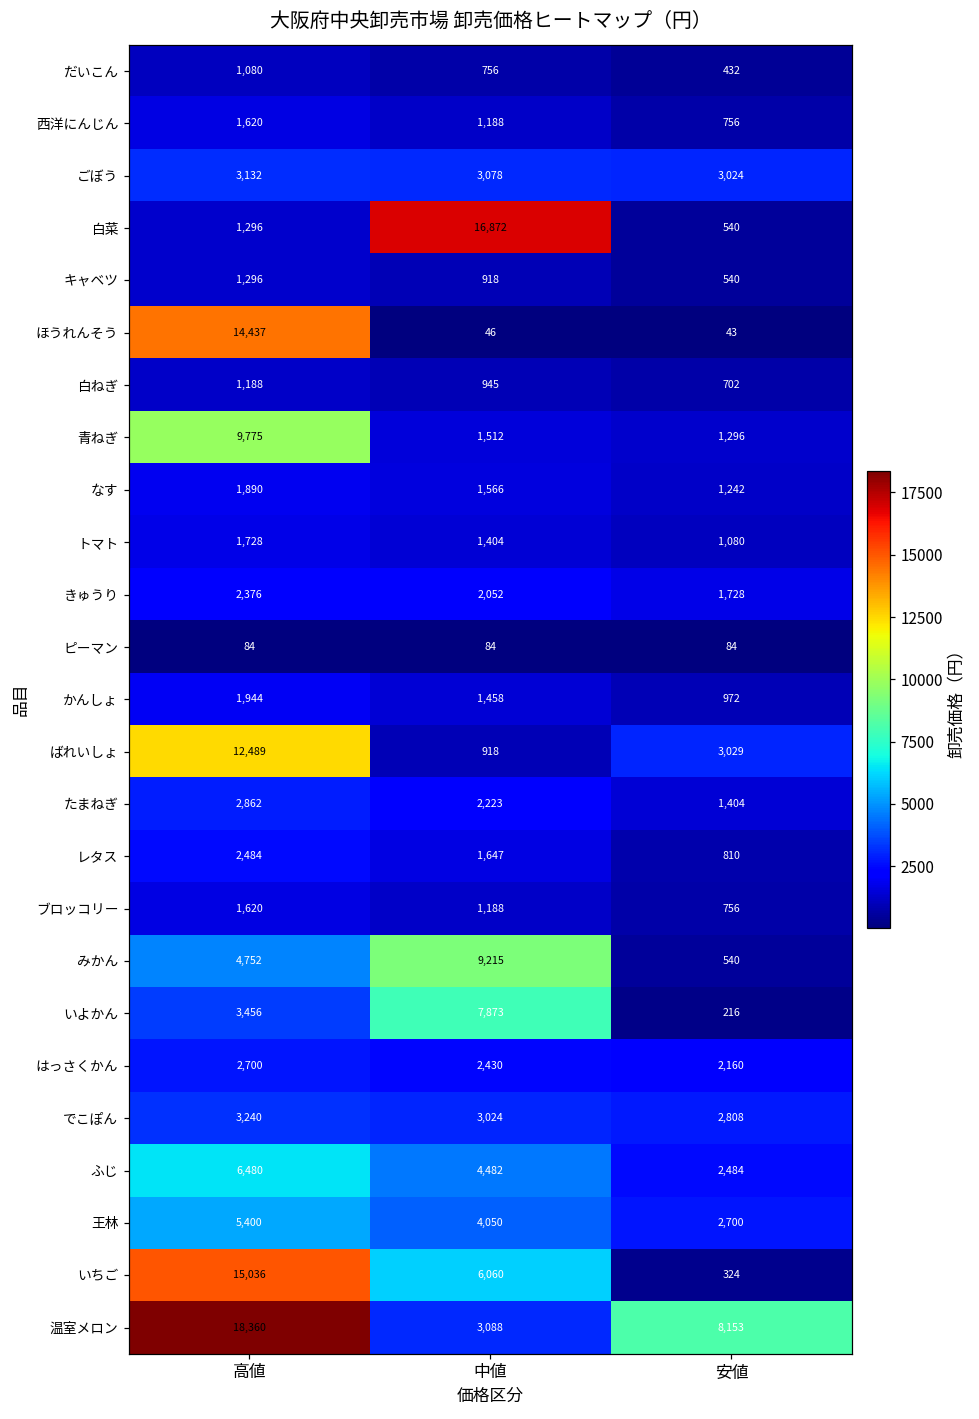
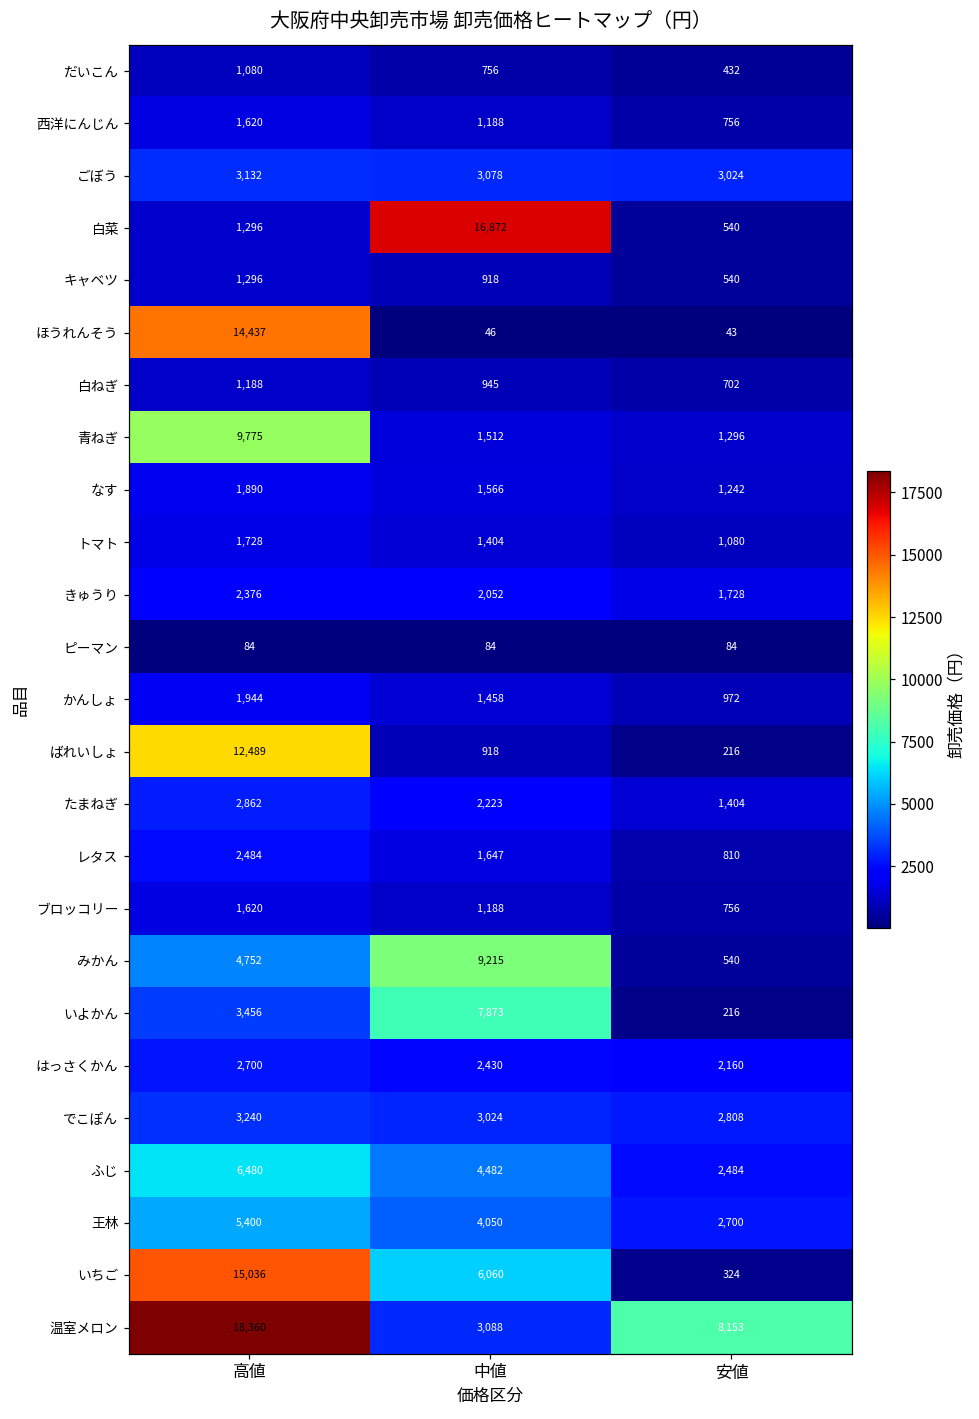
  {
    "だいこん": {
      "高値": "1,080",
      "中値": "756",
      "安値": "432"
    },
    "西洋にんじん": {
      "高値": "1,620",
      "中値": "1,188",
      "安値": "756"
    },
    "ごぼう": {
      "高値": "3,132",
      "中値": "3,078",
      "安値": "3,024"
    },
    "白菜": {
      "高値": "1,296",
      "中値": "16,872",
      "安値": "540"
    },
    "キャベツ": {
      "高値": "1,296",
      "中値": "918",
      "安値": "540"
    },
    "ほうれんそう": {
      "高値": "14,437",
      "中値": "46",
      "安値": "43"
    },
    "白ねぎ": {
      "高値": "1,188",
      "中値": "945",
      "安値": "702"
    },
    "青ねぎ": {
      "高値": "9,775",
      "中値": "1,512",
      "安値": "1,296"
    },
    "なす": {
      "高値": "1,890",
      "中値": "1,566",
      "安値": "1,242"
    },
    "トマト": {
      "高値": "1,728",
      "中値": "1,404",
      "安値": "1,080"
    },
    "きゅうり": {
      "高値": "2,376",
      "中値": "2,052",
      "安値": "1,728"
    },
    "ピーマン": {
      "高値": "84",
      "中値": "84",
      "安値": "84"
    },
    "かんしょ": {
      "高値": "1,944",
      "中値": "1,458",
      "安値": "972"
    },
    "ばれいしょ": {
      "高値": "12,489",
      "中値": "918",
-     "安値": "3,029"
+     "安値": "216"
    },
    "たまねぎ": {
      "高値": "2,862",
      "中値": "2,223",
      "安値": "1,404"
    },
    "レタス": {
      "高値": "2,484",
      "中値": "1,647",
      "安値": "810"
    },
    "ブロッコリー": {
      "高値": "1,620",
      "中値": "1,188",
      "安値": "756"
    },
    "みかん": {
      "高値": "4,752",
      "中値": "9,215",
      "安値": "540"
    },
    "いよかん": {
      "高値": "3,456",
      "中値": "7,873",
      "安値": "216"
    },
    "はっさくかん": {
      "高値": "2,700",
      "中値": "2,430",
      "安値": "2,160"
    },
    "でこぽん": {
      "高値": "3,240",
      "中値": "3,024",
      "安値": "2,808"
    },
    "ふじ": {
      "高値": "6,480",
      "中値": "4,482",
      "安値": "2,484"
    },
    "王林": {
      "高値": "5,400",
      "中値": "4,050",
      "安値": "2,700"
    },
    "いちご": {
      "高値": "15,036",
      "中値": "6,060",
      "安値": "324"
    },
    "温室メロン": {
      "高値": "18,360",
      "中値": "3,088",
      "安値": "8,153"
    }
  }
